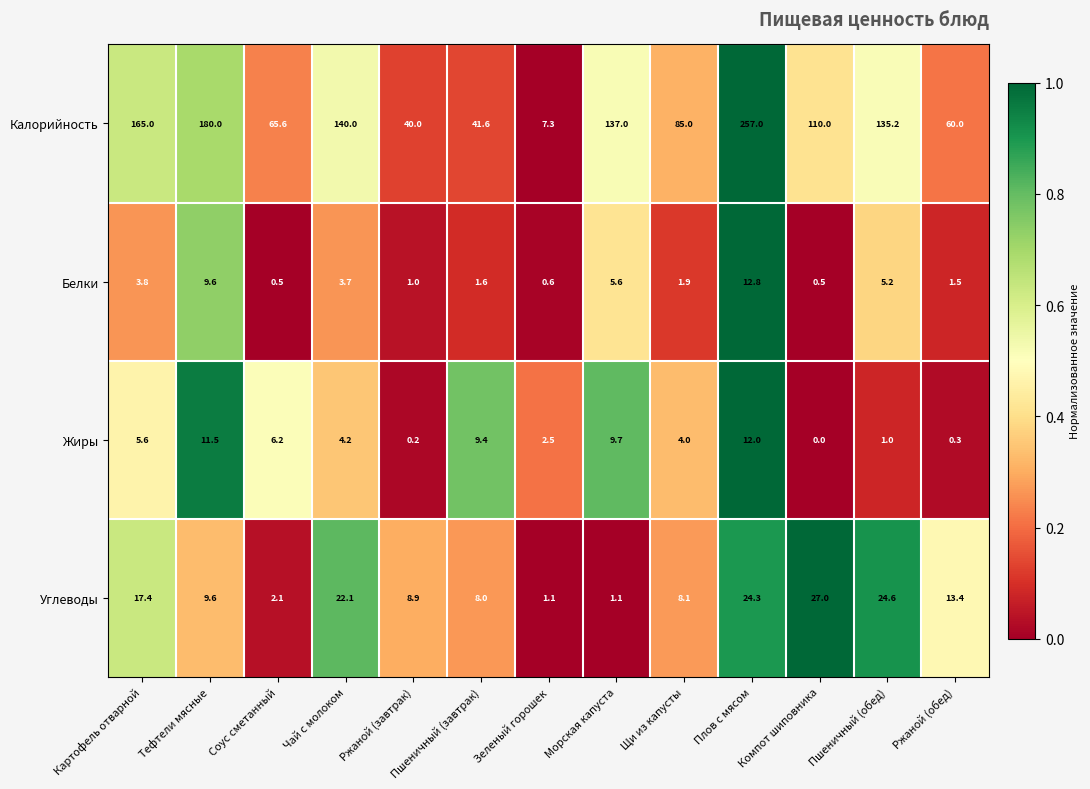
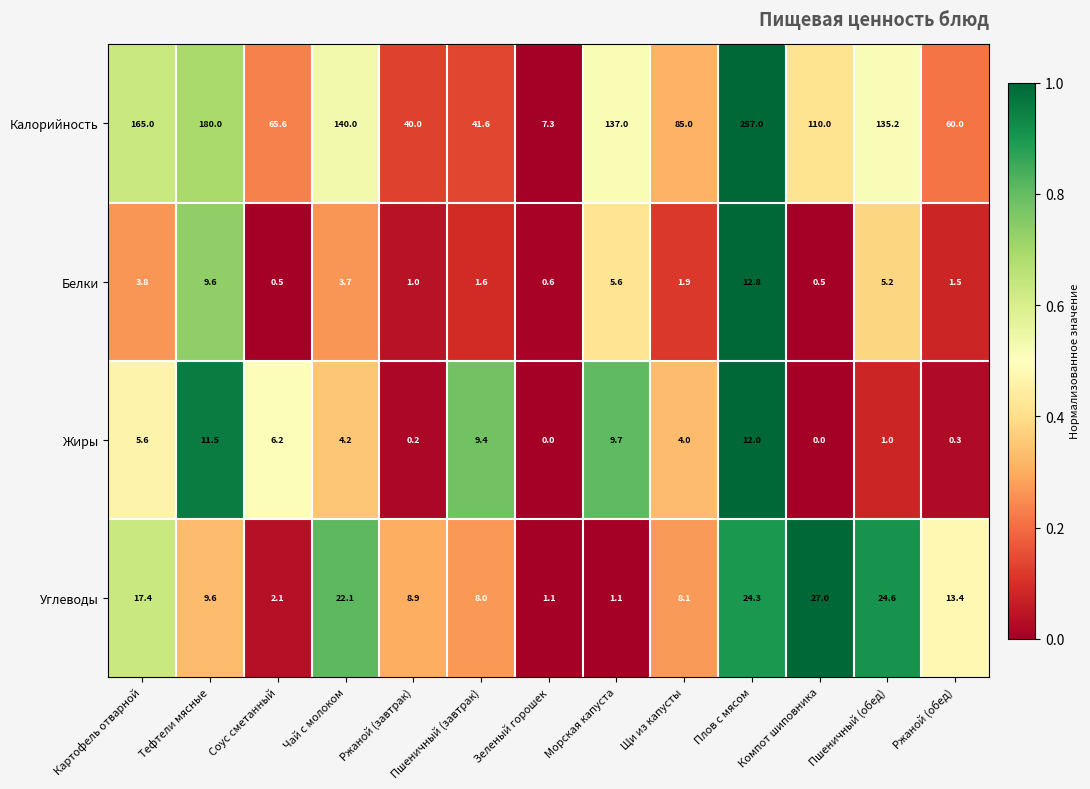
  {
    "Калорийность": {
      "Картофель отварной": 165.0,
      "Тефтели мясные": 180.0,
      "Соус сметанный": 65.6,
      "Чай с молоком": 140.0,
      "Ржаной (завтрак)": 40.0,
      "Пшеничный (завтрак)": 41.6,
      "Зеленый горошек": 7.3,
      "Морская капуста": 137.0,
      "Щи из капусты": 85.0,
      "Плов с мясом": 257.0,
      "Компот шиповника": 110.0,
      "Пшеничный (обед)": 135.2,
      "Ржаной (обед)": 60.0
    },
    "Белки": {
      "Картофель отварной": 3.8,
      "Тефтели мясные": 9.6,
      "Соус сметанный": 0.5,
      "Чай с молоком": 3.7,
      "Ржаной (завтрак)": 1.0,
      "Пшеничный (завтрак)": 1.6,
      "Зеленый горошек": 0.6,
      "Морская капуста": 5.6,
      "Щи из капусты": 1.9,
      "Плов с мясом": 12.8,
      "Компот шиповника": 0.5,
      "Пшеничный (обед)": 5.2,
      "Ржаной (обед)": 1.5
    },
    "Жиры": {
      "Картофель отварной": 5.6,
      "Тефтели мясные": 11.5,
      "Соус сметанный": 6.2,
      "Чай с молоком": 4.2,
      "Ржаной (завтрак)": 0.2,
      "Пшеничный (завтрак)": 9.4,
-     "Зеленый горошек": 2.5,
+     "Зеленый горошек": 0.0,
      "Морская капуста": 9.7,
      "Щи из капусты": 4.0,
      "Плов с мясом": 12.0,
      "Компот шиповника": 0.0,
      "Пшеничный (обед)": 1.0,
      "Ржаной (обед)": 0.3
    },
    "Углеводы": {
      "Картофель отварной": 17.4,
      "Тефтели мясные": 9.6,
      "Соус сметанный": 2.1,
      "Чай с молоком": 22.1,
      "Ржаной (завтрак)": 8.9,
      "Пшеничный (завтрак)": 8.0,
      "Зеленый горошек": 1.1,
      "Морская капуста": 1.1,
      "Щи из капусты": 8.1,
      "Плов с мясом": 24.3,
      "Компот шиповника": 27.0,
      "Пшеничный (обед)": 24.6,
      "Ржаной (обед)": 13.4
    }
  }
